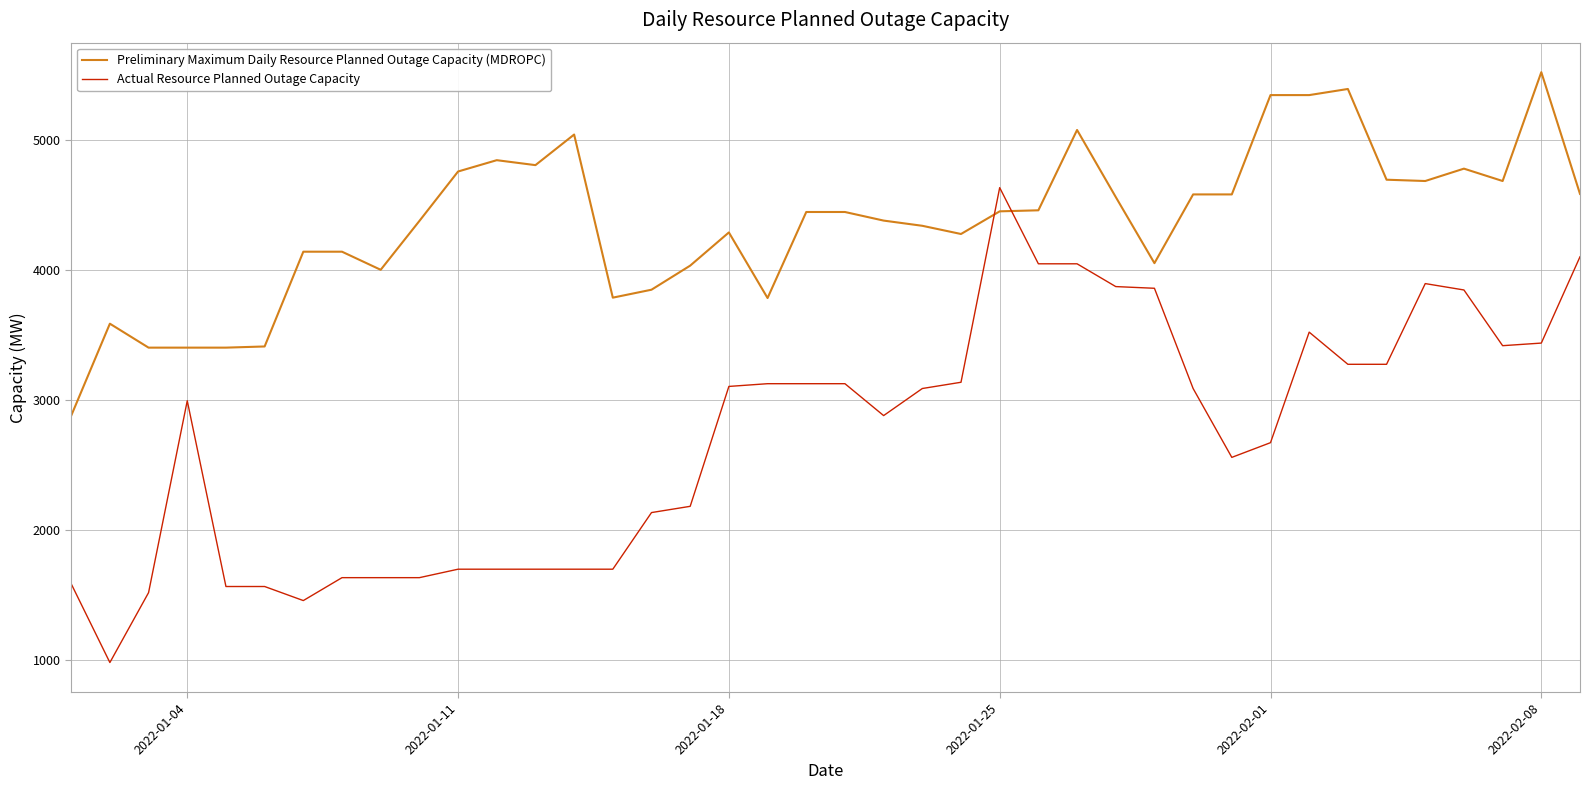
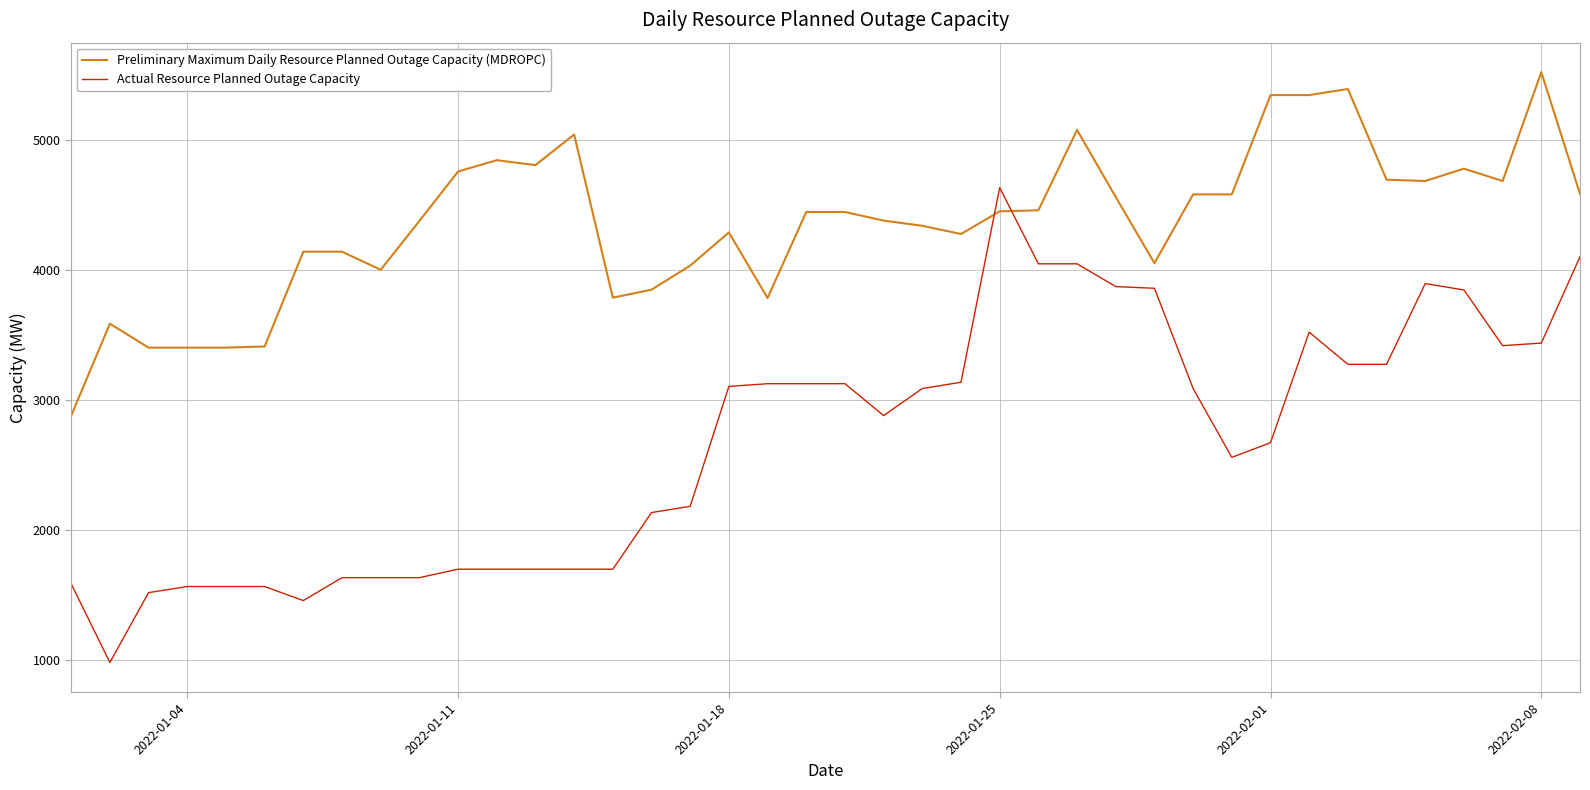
  {
    "Preliminary Maximum Daily Resource Planned Outage Capacity (MDROPC)": {
      "2022-01-04": 3400,
      "2022-01-11": 4760,
      "2022-01-18": 4290,
      "2022-01-25": 4450,
      "2022-02-01": 5340,
      "2022-02-08": 5520
    },
    "Actual Resource Planned Outage Capacity": {
-     "2022-01-04": 3000,
+     "2022-01-04": 1570,
      "2022-01-11": 1700,
      "2022-01-18": 3110,
      "2022-01-25": 4630,
      "2022-02-01": 2670,
      "2022-02-08": 3440
    }
  }
